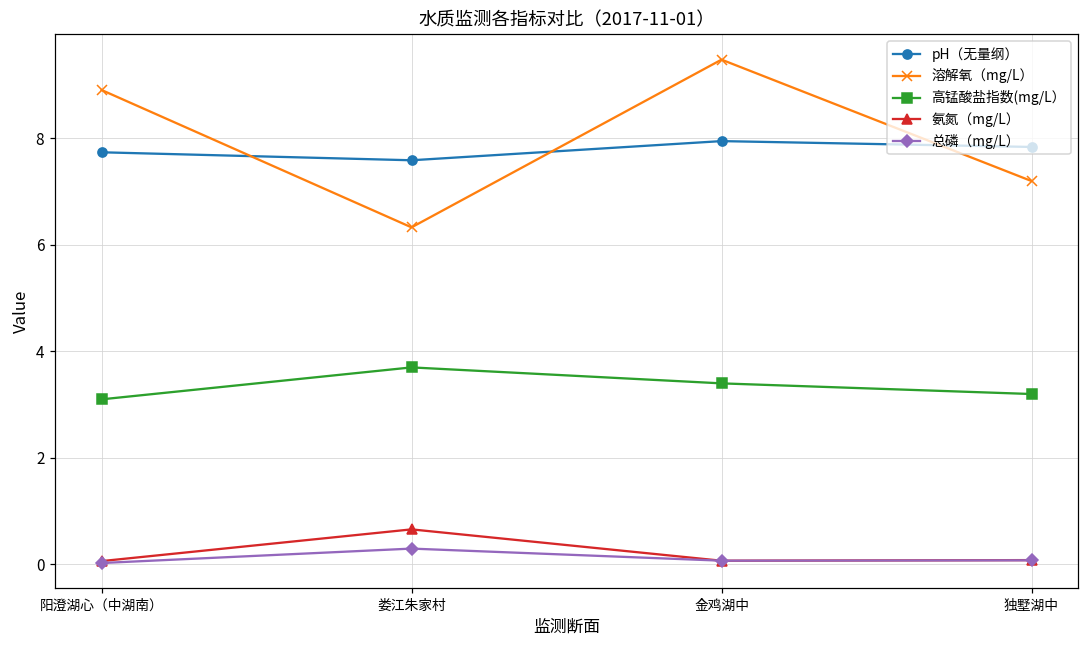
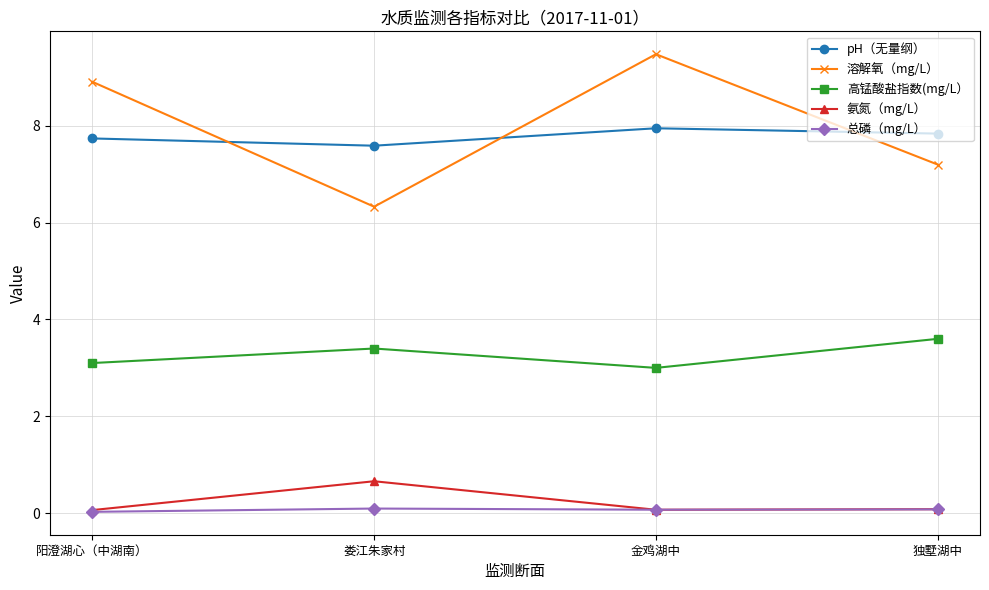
  {
    "pH（无量纲）": {
      "阳澄湖心（中湖南）": 7.7,
      "娄江朱家村": 7.6,
      "金鸡湖中": 8.0
    },
    "溶解氧（mg/L）": {
      "阳澄湖心（中湖南）": 8.9,
      "娄江朱家村": 6.3,
      "金鸡湖中": 9.5,
      "独墅湖中": 7.2
    },
    "高锰酸盐指数(mg/L）": {
      "阳澄湖心（中湖南）": 3.1,
-     "娄江朱家村": 3.7,
-     "金鸡湖中": 3.4,
-     "独墅湖中": 3.2
+     "娄江朱家村": 3.4,
+     "金鸡湖中": 3.0,
+     "独墅湖中": 3.6
    },
    "氨氮（mg/L）": {
      "娄江朱家村": 0.7
    },
    "总磷（mg/L）": {
-     "娄江朱家村": 0.3
+     "娄江朱家村": 0.1
    }
  }
